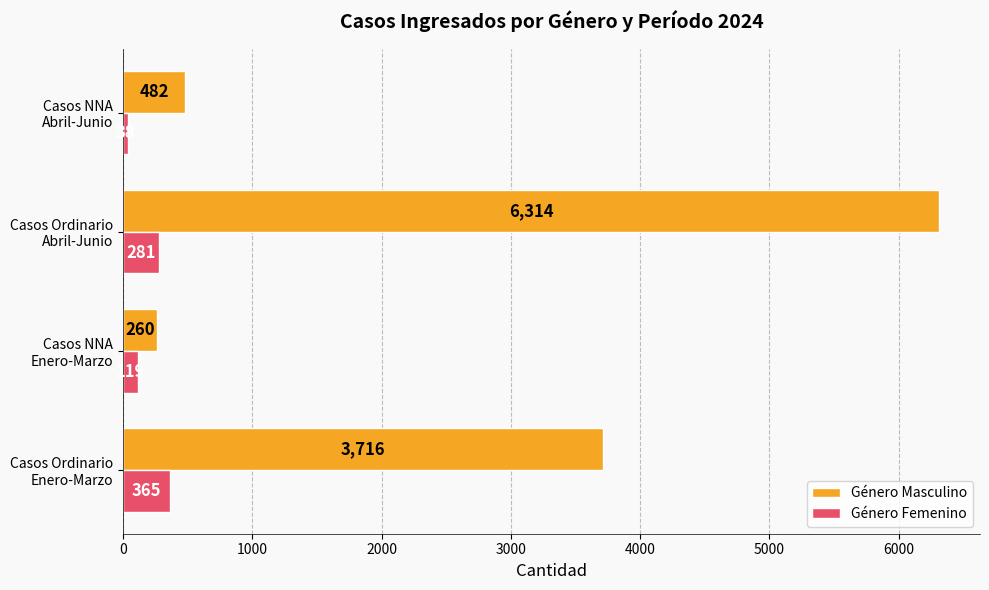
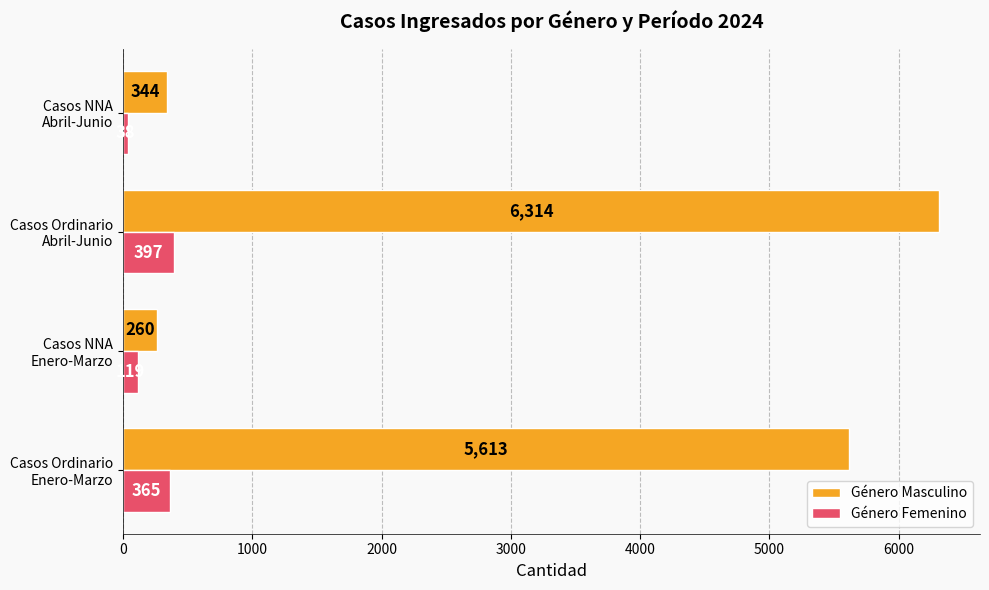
  {
    "Género Masculino": {
-     "Casos NNA Abril-Junio": "482",
+     "Casos NNA Abril-Junio": "344",
      "Casos Ordinario Abril-Junio": "6,314",
      "Casos NNA Enero-Marzo": "260",
-     "Casos Ordinario Enero-Marzo": "3,716"
+     "Casos Ordinario Enero-Marzo": "5,613"
    },
    "Género Femenino": {
-     "Casos Ordinario Abril-Junio": "281",
+     "Casos Ordinario Abril-Junio": "397",
      "Casos Ordinario Enero-Marzo": "365"
    }
  }
